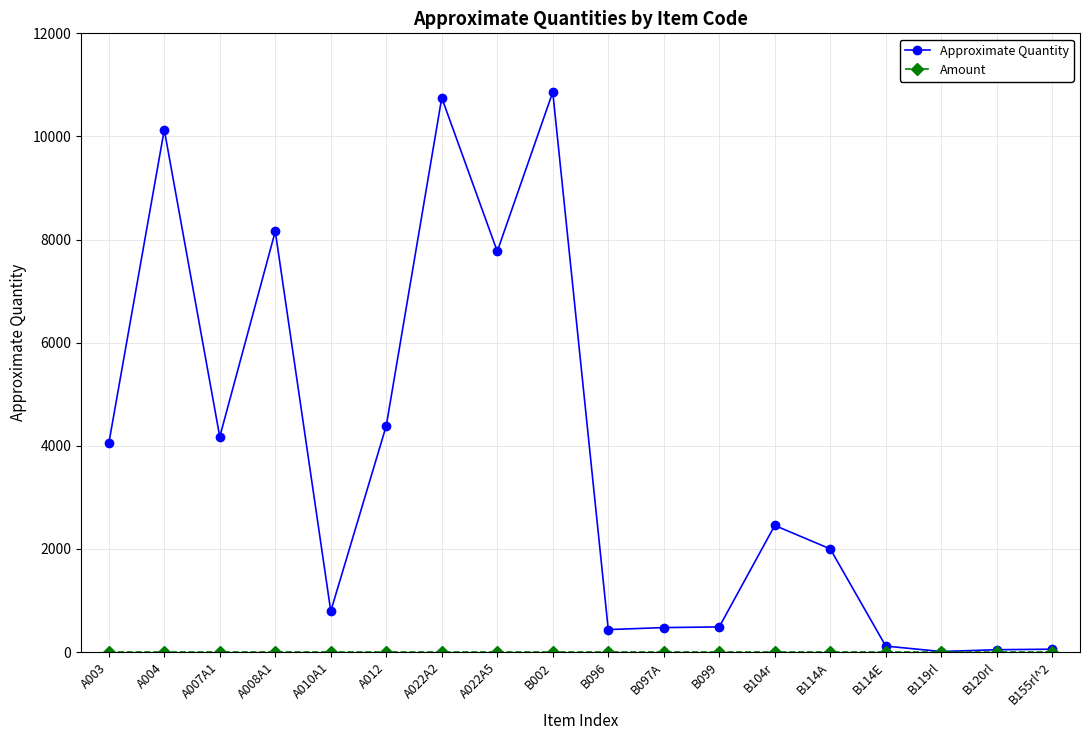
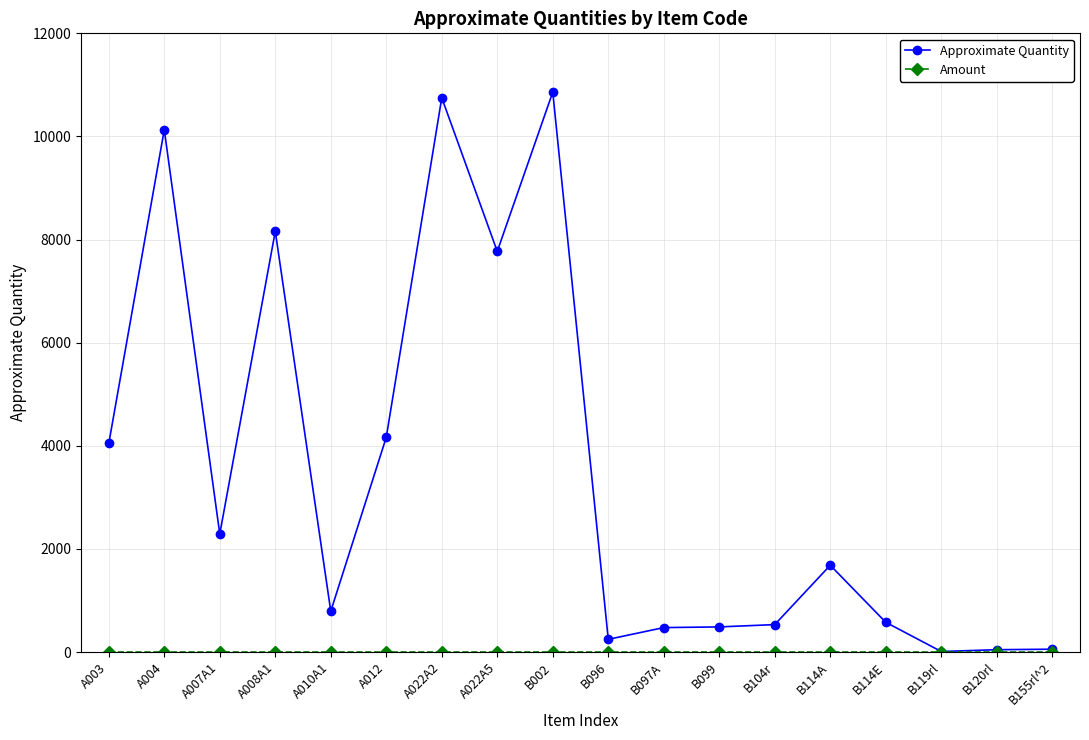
  {
    "Approximate Quantity": {
      "A003": 4000,
      "A004": 10100,
-     "A007A1": 4200,
+     "A007A1": 2300,
      "A008A1": 8200,
      "A010A1": 800,
-     "A012": 4400,
+     "A012": 4200,
      "A022A2": 10800,
      "A022A5": 7800,
      "B002": 10900,
-     "B096": 400,
+     "B096": 200,
      "B097A": 500,
      "B099": 500,
-     "B104r": 2500,
-     "B114A": 2000,
-     "B114E": 100,
+     "B104r": 500,
+     "B114A": 1700,
+     "B114E": 600,
      "B155rl^2": 100
    },
    "Amount": {
      "A003": 0,
      "A004": 0,
      "A007A1": 0,
      "A008A1": 0,
      "A010A1": 0,
      "A012": 0,
      "A022A2": 0,
      "A022A5": 0,
      "B002": 0,
      "B096": 0,
      "B097A": 0,
      "B099": 0,
      "B104r": 0,
      "B114A": 0,
      "B114E": 0,
      "B155rl^2": 0
    }
  }
